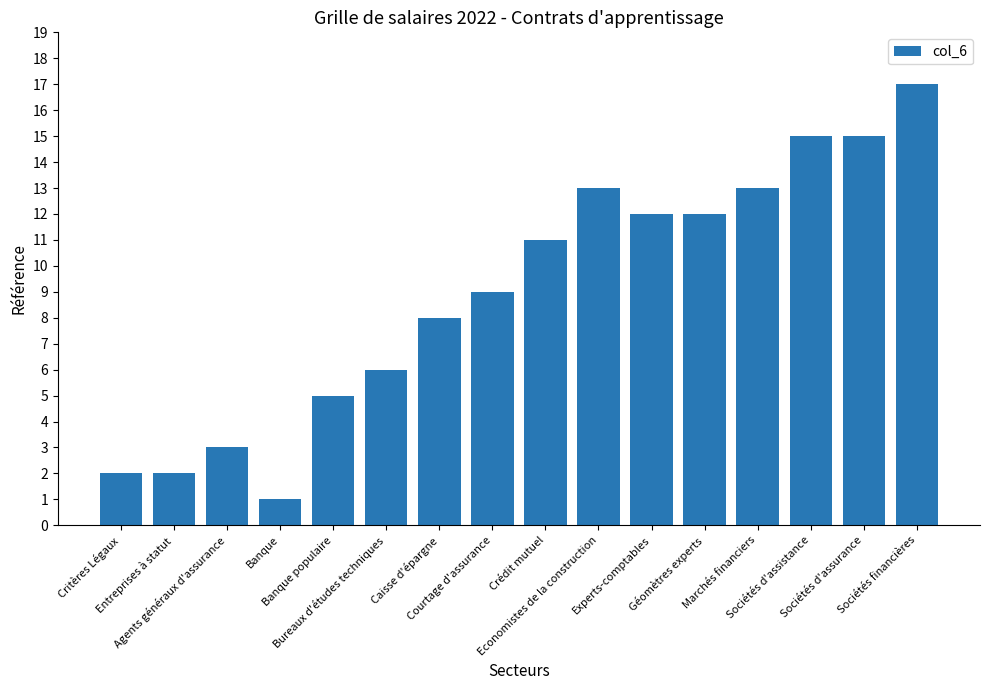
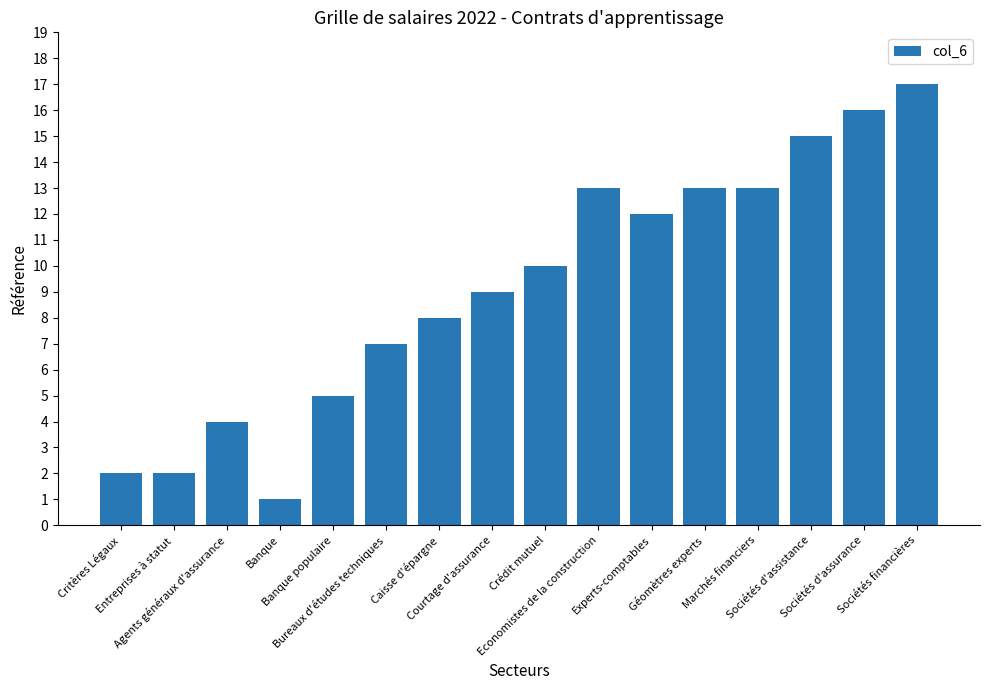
  {
    "Critères Légaux": 2,
    "Entreprises à statut": 2,
-   "Agents généraux d'assurance": 3,
+   "Agents généraux d'assurance": 4,
    "Banque": 1,
    "Banque populaire": 5,
-   "Bureaux d'études techniques": 6,
+   "Bureaux d'études techniques": 7,
    "Caisse d'épargne": 8,
    "Courtage d'assurance": 9,
-   "Crédit mutuel": 11,
+   "Crédit mutuel": 10,
    "Economistes de la construction": 13,
    "Experts-comptables": 12,
-   "Géomètres experts": 12,
+   "Géomètres experts": 13,
    "Marchés financiers": 13,
    "Sociétés d'assistance": 15,
-   "Sociétés d'assurance": 15,
+   "Sociétés d'assurance": 16,
    "Sociétés financières": 17
  }
